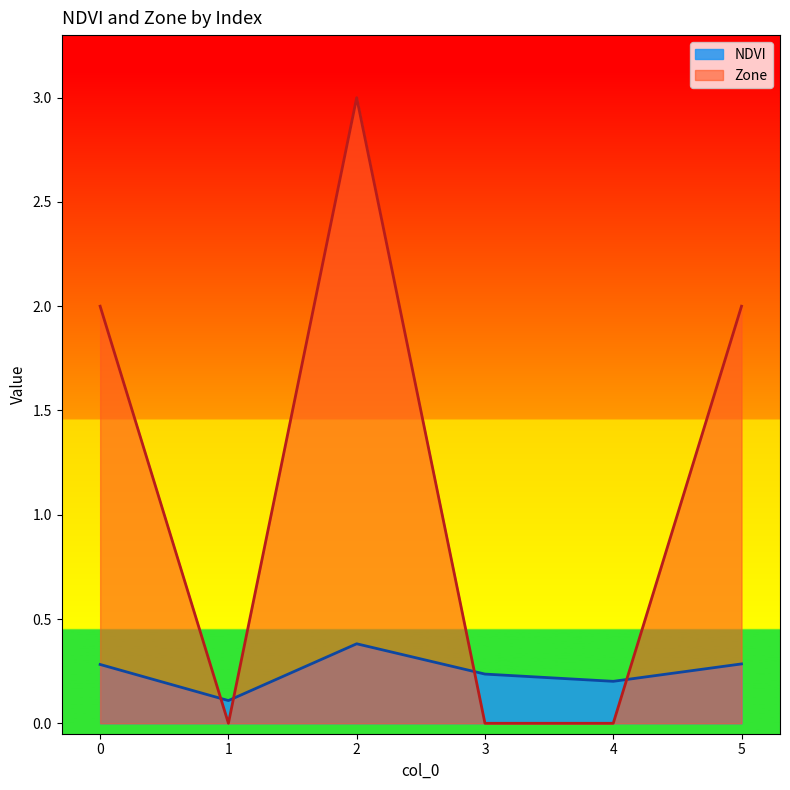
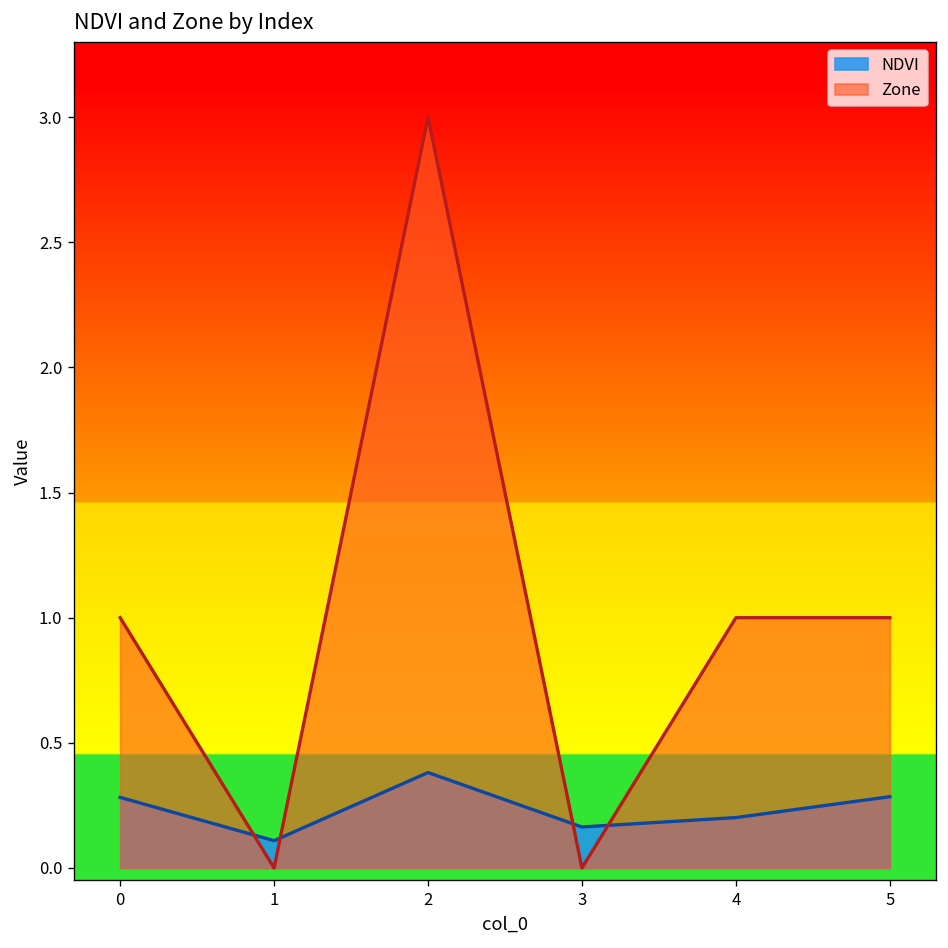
  {
    "NDVI": {
      "0": 0.28,
      "1": 0.11,
      "2": 0.38,
-     "3": 0.24,
+     "3": 0.16,
      "4": 0.20,
      "5": 0.28
    },
    "Zone": {
-     "0": 2,
+     "0": 1,
      "1": 0,
      "2": 3,
      "3": 0,
-     "4": 0,
-     "5": 2
+     "4": 1,
+     "5": 1
    }
  }
